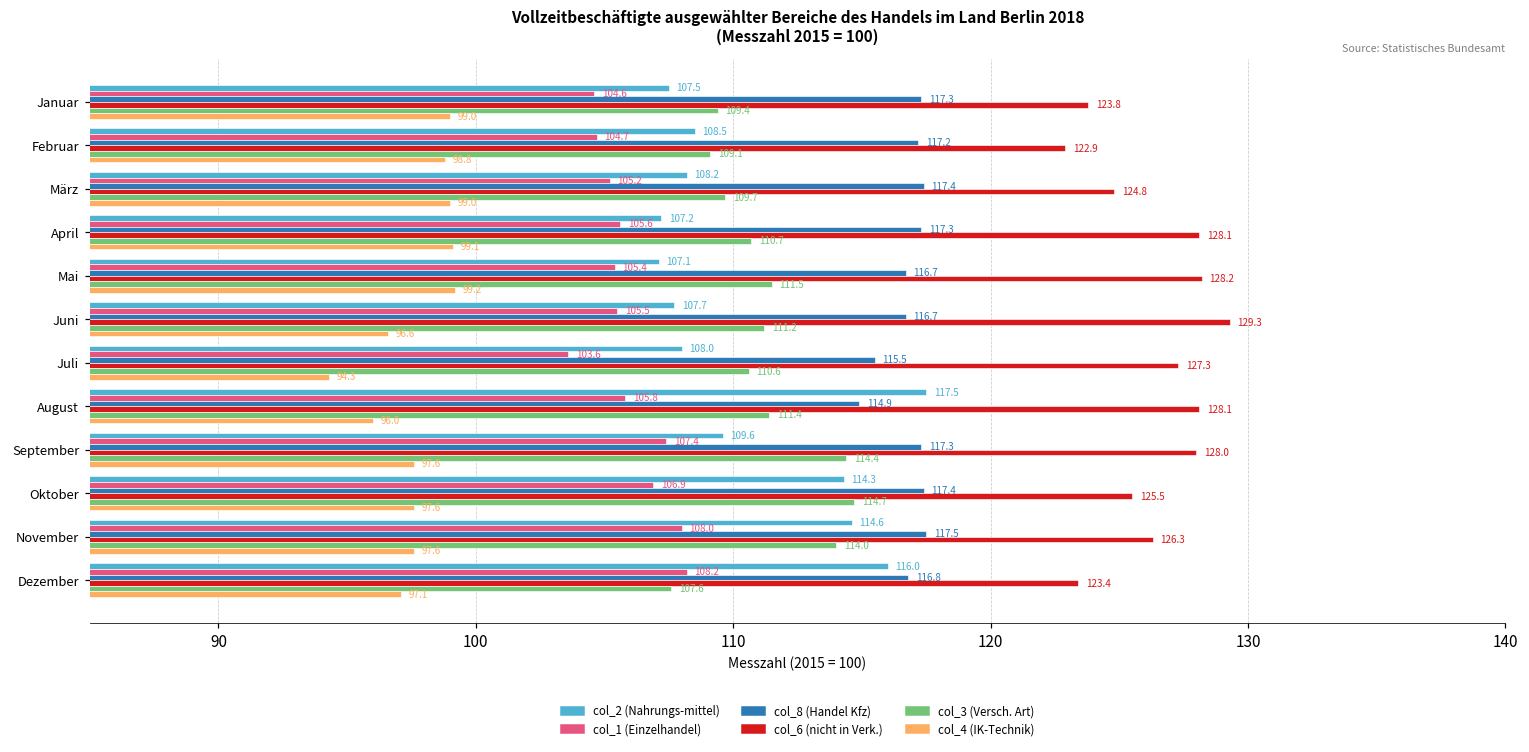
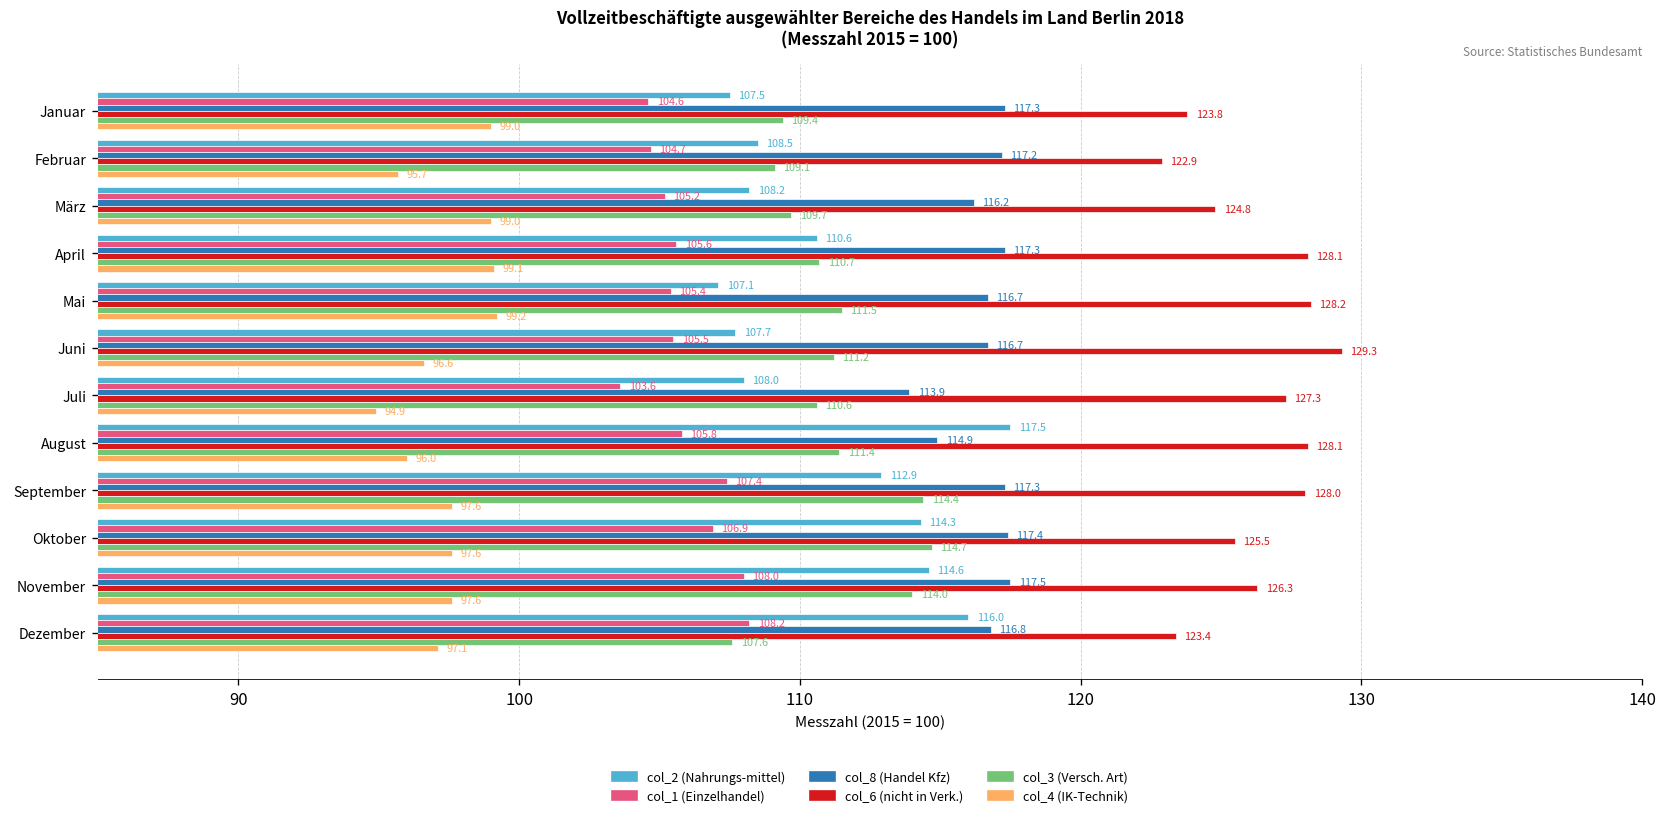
  {
    "col_2 (Nahrungs­mittel)": {
      "Januar": 107.5,
      "Februar": 108.5,
      "März": 108.2,
-     "April": 107.2,
+     "April": 110.6,
      "Mai": 107.1,
      "Juni": 107.7,
      "Juli": 108.0,
      "August": 117.5,
-     "September": 109.6,
+     "September": 112.9,
      "Oktober": 114.3,
      "November": 114.6,
      "Dezember": 116.0
    },
    "col_1 (Einzelhandel)": {
      "Januar": 104.6,
      "Februar": 104.7,
      "März": 105.2,
      "April": 105.6,
      "Mai": 105.4,
      "Juni": 105.5,
      "Juli": 103.6,
      "August": 105.8,
      "September": 107.4,
      "Oktober": 106.9,
      "November": 108.0,
      "Dezember": 108.2
    },
    "col_8 (Handel Kfz)": {
      "Januar": 117.3,
      "Februar": 117.2,
-     "März": 117.4,
+     "März": 116.2,
      "April": 117.3,
      "Mai": 116.7,
      "Juni": 116.7,
-     "Juli": 115.5,
+     "Juli": 113.9,
      "August": 114.9,
      "September": 117.3,
      "Oktober": 117.4,
      "November": 117.5,
      "Dezember": 116.8
    },
    "col_6 (nicht in Verk.)": {
      "Januar": 123.8,
      "Februar": 122.9,
      "März": 124.8,
      "April": 128.1,
      "Mai": 128.2,
      "Juni": 129.3,
      "Juli": 127.3,
      "August": 128.1,
      "September": 128.0,
      "Oktober": 125.5,
      "November": 126.3,
      "Dezember": 123.4
    },
    "col_3 (Versch. Art)": {
      "Januar": 109.4,
      "Februar": 109.1,
      "März": 109.7,
      "April": 110.7,
      "Mai": 111.5,
      "Juni": 111.2,
      "Juli": 110.6,
      "August": 111.4,
      "September": 114.4,
      "Oktober": 114.7,
      "November": 114.0,
      "Dezember": 107.6
    },
    "col_4 (IK-Technik)": {
      "Januar": 99.0,
-     "Februar": 98.8,
+     "Februar": 95.7,
      "März": 99.0,
      "April": 99.1,
      "Mai": 99.2,
      "Juni": 96.6,
-     "Juli": 94.3,
+     "Juli": 94.9,
      "August": 96.0,
      "September": 97.6,
      "Oktober": 97.6,
      "November": 97.6,
      "Dezember": 97.1
    }
  }
